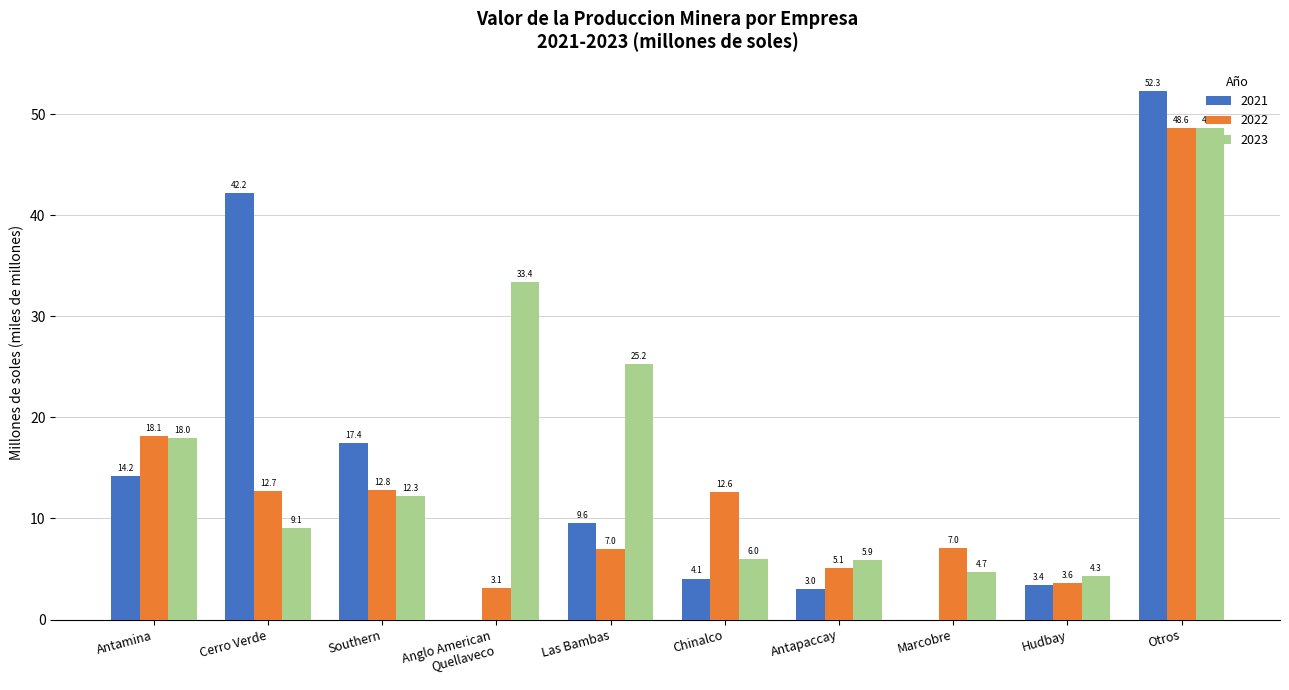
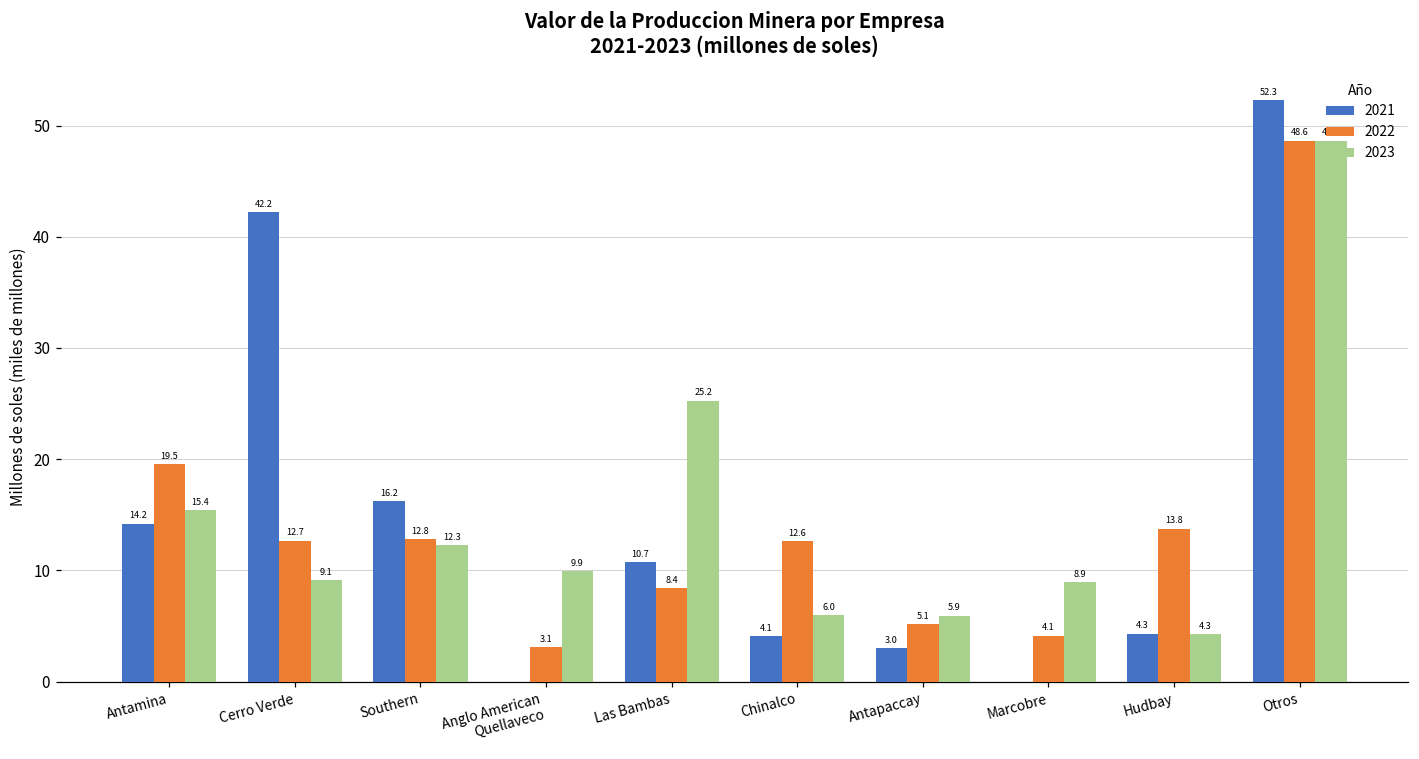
  {
    "2021": {
      "Antamina": 14.2,
      "Cerro Verde": 42.2,
-     "Southern": 17.4,
-     "Las Bambas": 9.6,
+     "Southern": 16.2,
+     "Las Bambas": 10.7,
      "Chinalco": 4.1,
      "Antapaccay": 3.0,
-     "Hudbay": 3.4,
+     "Hudbay": 4.3,
      "Otros": 52.3
    },
    "2022": {
-     "Antamina": 18.1,
+     "Antamina": 19.5,
      "Cerro Verde": 12.7,
      "Southern": 12.8,
      "Anglo American Quellaveco": 3.1,
-     "Las Bambas": 7.0,
+     "Las Bambas": 8.4,
      "Chinalco": 12.6,
      "Antapaccay": 5.1,
-     "Marcobre": 7.0,
-     "Hudbay": 3.6,
+     "Marcobre": 4.1,
+     "Hudbay": 13.8,
      "Otros": 48.6
    },
    "2023": {
-     "Antamina": 18.0,
+     "Antamina": 15.4,
      "Cerro Verde": 9.1,
      "Southern": 12.3,
-     "Anglo American Quellaveco": 33.4,
+     "Anglo American Quellaveco": 9.9,
      "Las Bambas": 25.2,
      "Chinalco": 6.0,
      "Antapaccay": 5.9,
-     "Marcobre": 4.7,
+     "Marcobre": 8.9,
      "Hudbay": 4.3,
      "Otros": 48.6
    }
  }
